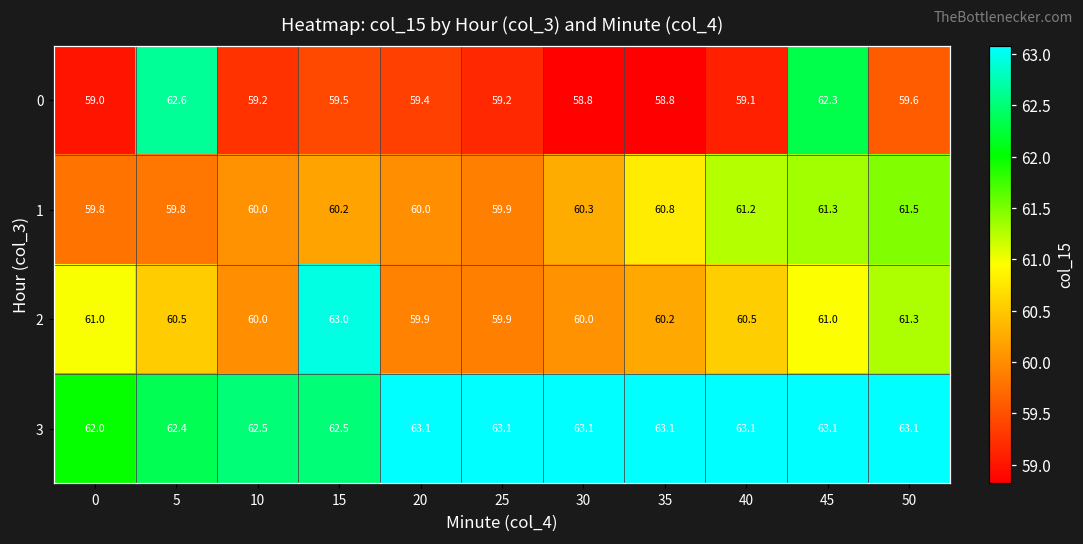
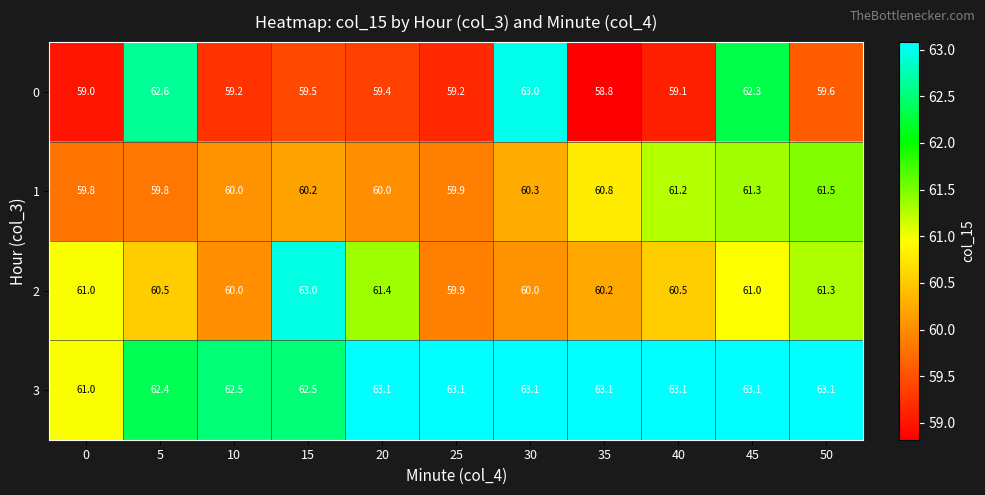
  {
    "0": {
      "0": 59.0,
      "5": 62.6,
      "10": 59.2,
      "15": 59.5,
      "20": 59.4,
      "25": 59.2,
-     "30": 58.8,
+     "30": 63.0,
      "35": 58.8,
      "40": 59.1,
      "45": 62.3,
      "50": 59.6
    },
    "1": {
      "0": 59.8,
      "5": 59.8,
      "10": 60.0,
      "15": 60.2,
      "20": 60.0,
      "25": 59.9,
      "30": 60.3,
      "35": 60.8,
      "40": 61.2,
      "45": 61.3,
      "50": 61.5
    },
    "2": {
      "0": 61.0,
      "5": 60.5,
      "10": 60.0,
      "15": 63.0,
-     "20": 59.9,
+     "20": 61.4,
      "25": 59.9,
      "30": 60.0,
      "35": 60.2,
      "40": 60.5,
      "45": 61.0,
      "50": 61.3
    },
    "3": {
-     "0": 62.0,
+     "0": 61.0,
      "5": 62.4,
      "10": 62.5,
      "15": 62.5,
      "20": 63.1,
      "25": 63.1,
      "30": 63.1,
      "35": 63.1,
      "40": 63.1,
      "45": 63.1,
      "50": 63.1
    }
  }
